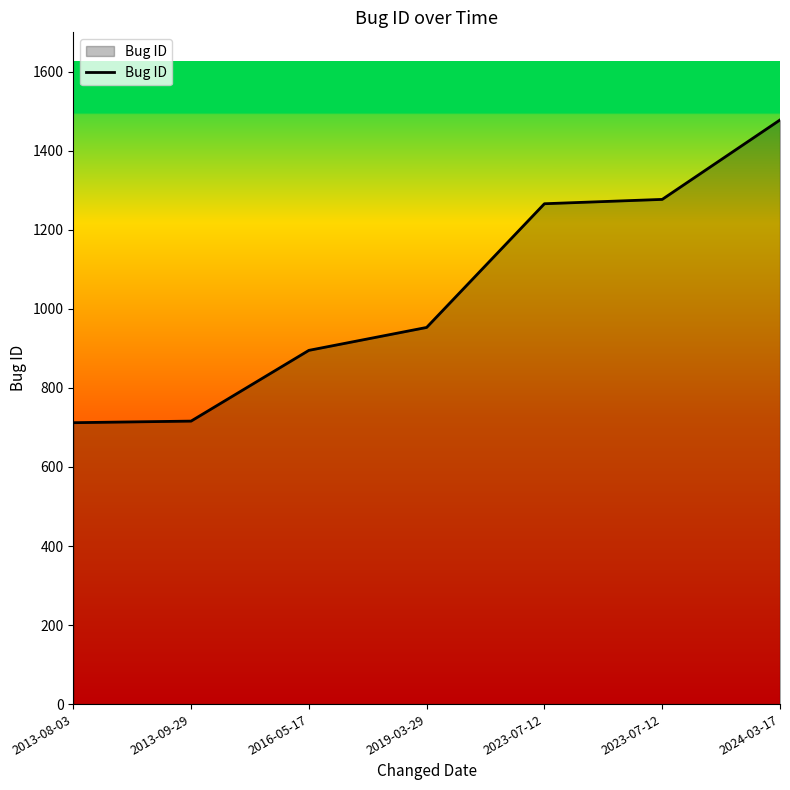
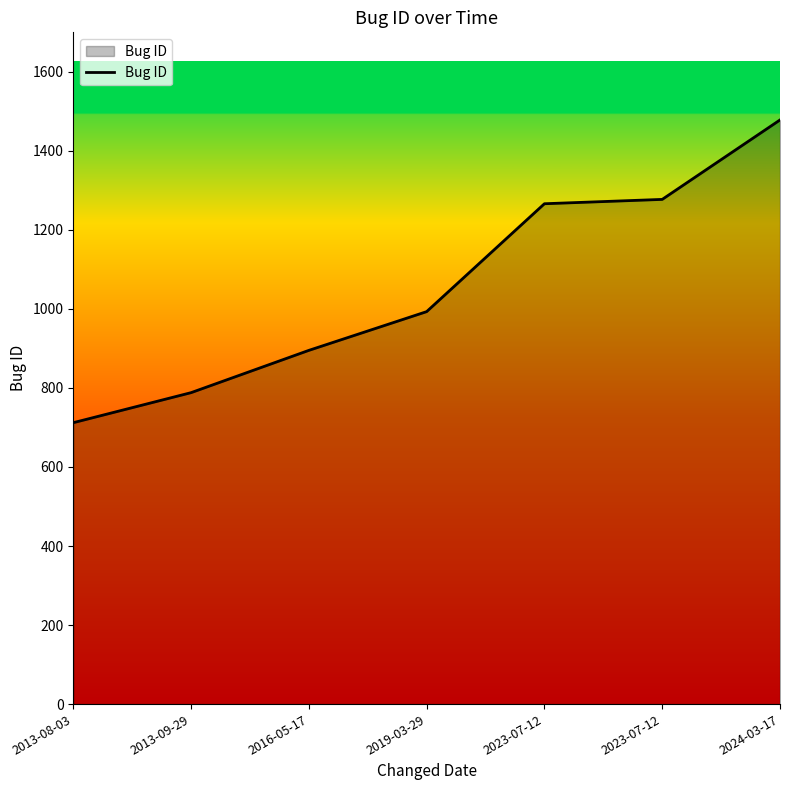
  {
    "2013-08-03": 710,
-   "2013-09-29": 720,
+   "2013-09-29": 790,
    "2016-05-17": 900,
-   "2019-03-29": 950,
+   "2019-03-29": 990,
    "2024-03-17": 1480
  }
